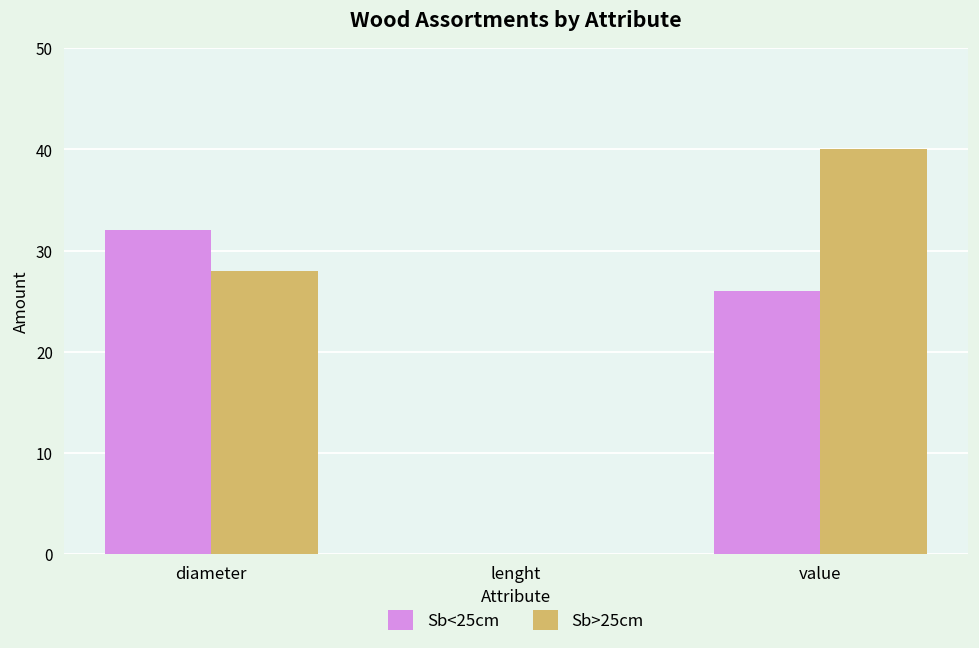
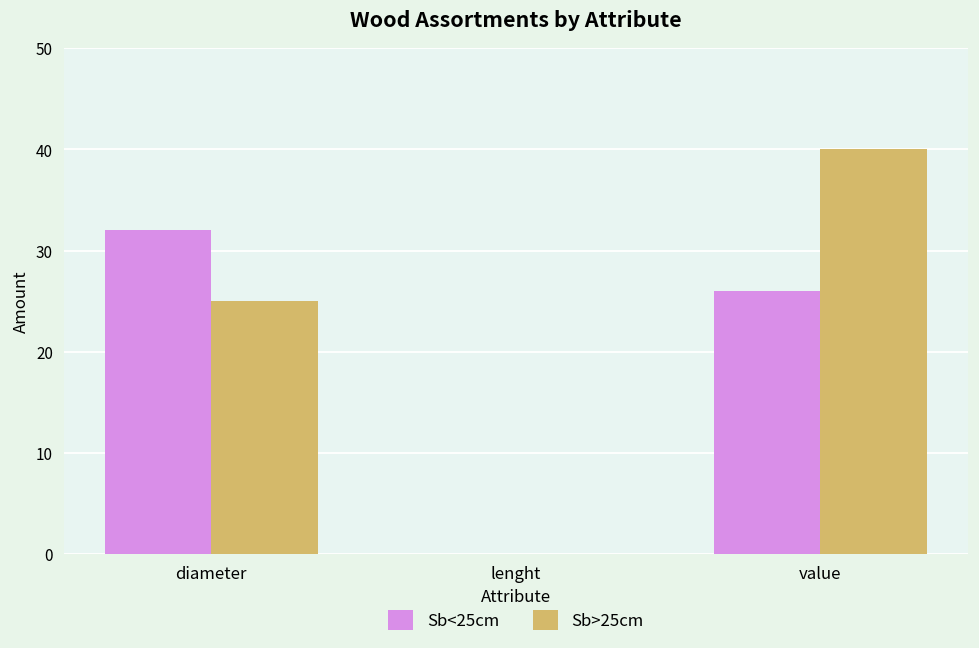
  {
    "Sb<25cm": {
      "diameter": 32,
      "lenght": 0,
      "value": 26
    },
    "Sb>25cm": {
-     "diameter": 28,
+     "diameter": 25,
      "lenght": 0,
      "value": 40
    }
  }
